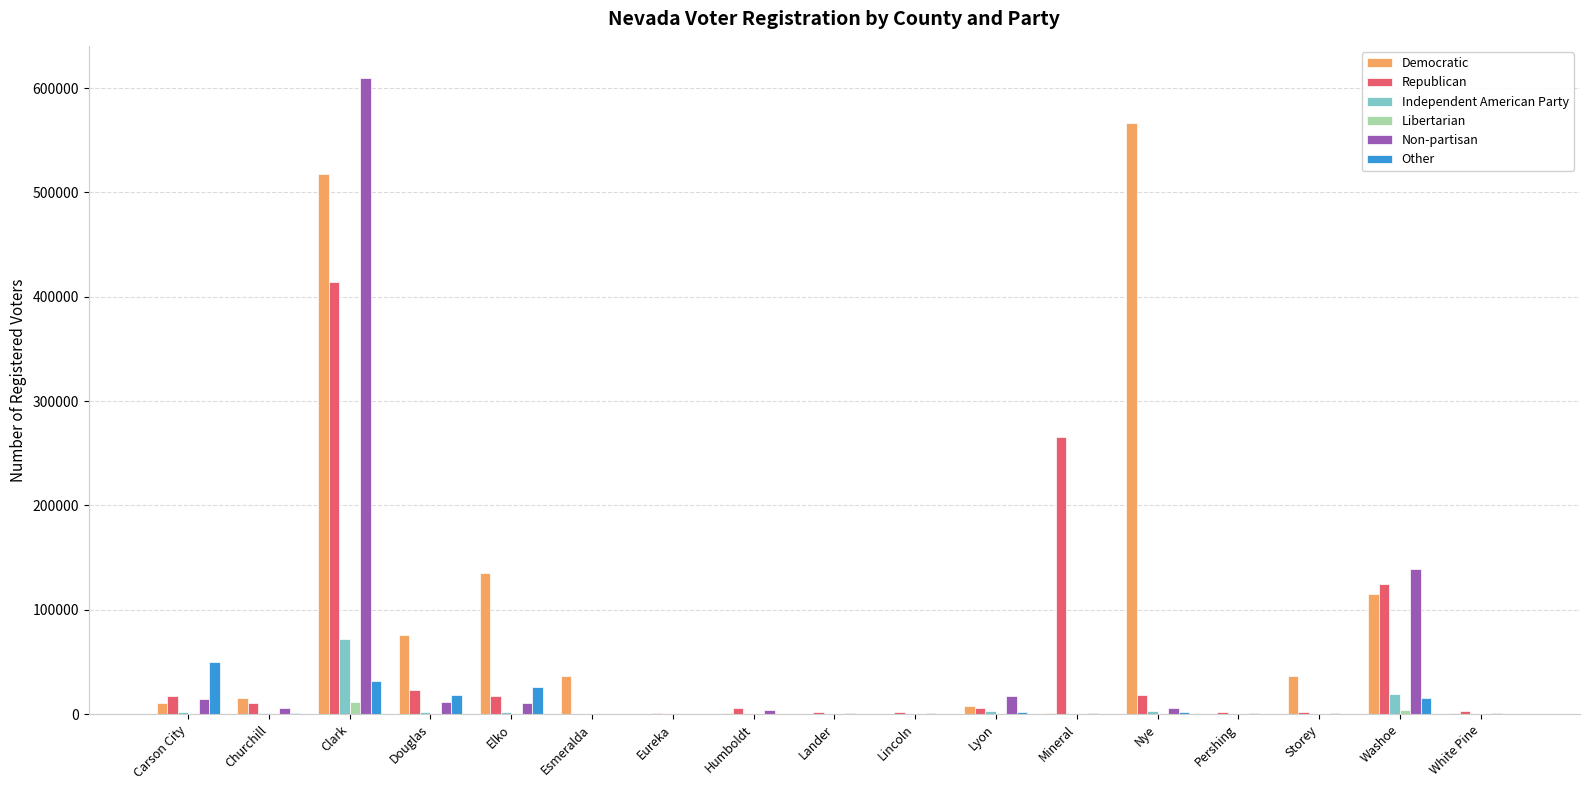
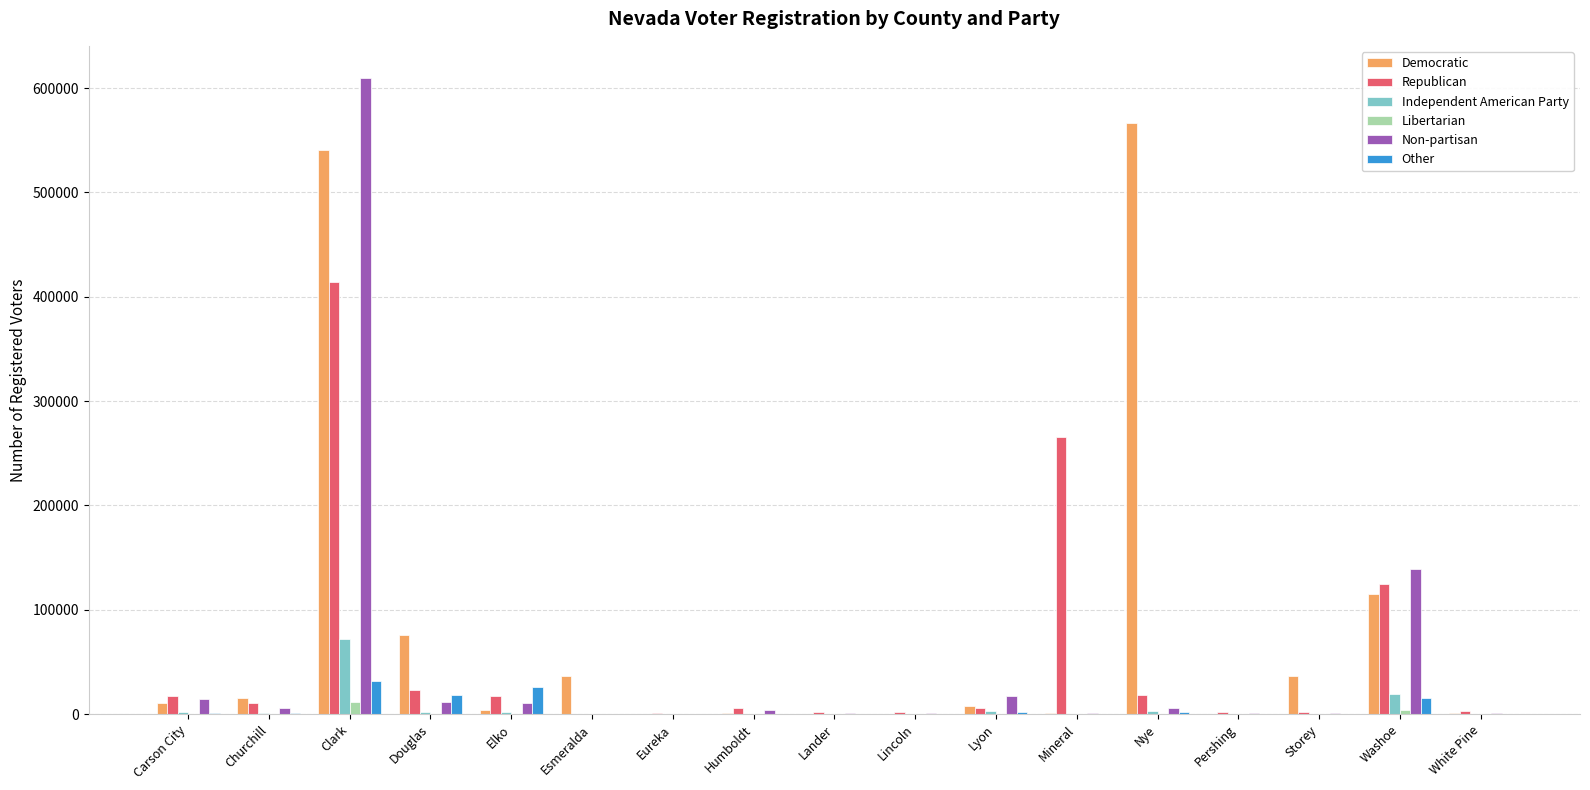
  {
    "Democratic": {
      "Carson City": 11000,
      "Churchill": 15000,
-     "Clark": 518000,
+     "Clark": 541000,
      "Douglas": 76000,
-     "Elko": 135000,
+     "Elko": 4000,
      "Esmeralda": 36000,
      "Lyon": 8000,
      "Nye": 566000,
      "Storey": 37000,
      "Washoe": 116000
    },
    "Republican": {
      "Carson City": 17000,
      "Churchill": 10000,
      "Clark": 415000,
      "Douglas": 24000,
      "Elko": 17000,
      "Humboldt": 6000,
      "Lyon": 6000,
      "Mineral": 265000,
      "Nye": 19000,
      "Washoe": 124000,
      "White Pine": 3000
    },
    "Non-partisan": {
      "Carson City": 14000,
      "Churchill": 6000,
      "Clark": 610000,
      "Douglas": 11000,
      "Elko": 11000,
      "Humboldt": 4000,
      "Lyon": 17000,
      "Nye": 6000,
      "Washoe": 140000
    },
    "Other": {
-     "Carson City": 50000,
+     "Carson City": 1000,
      "Clark": 32000,
      "Douglas": 19000,
      "Elko": 26000,
      "Washoe": 15000
    }
  }
